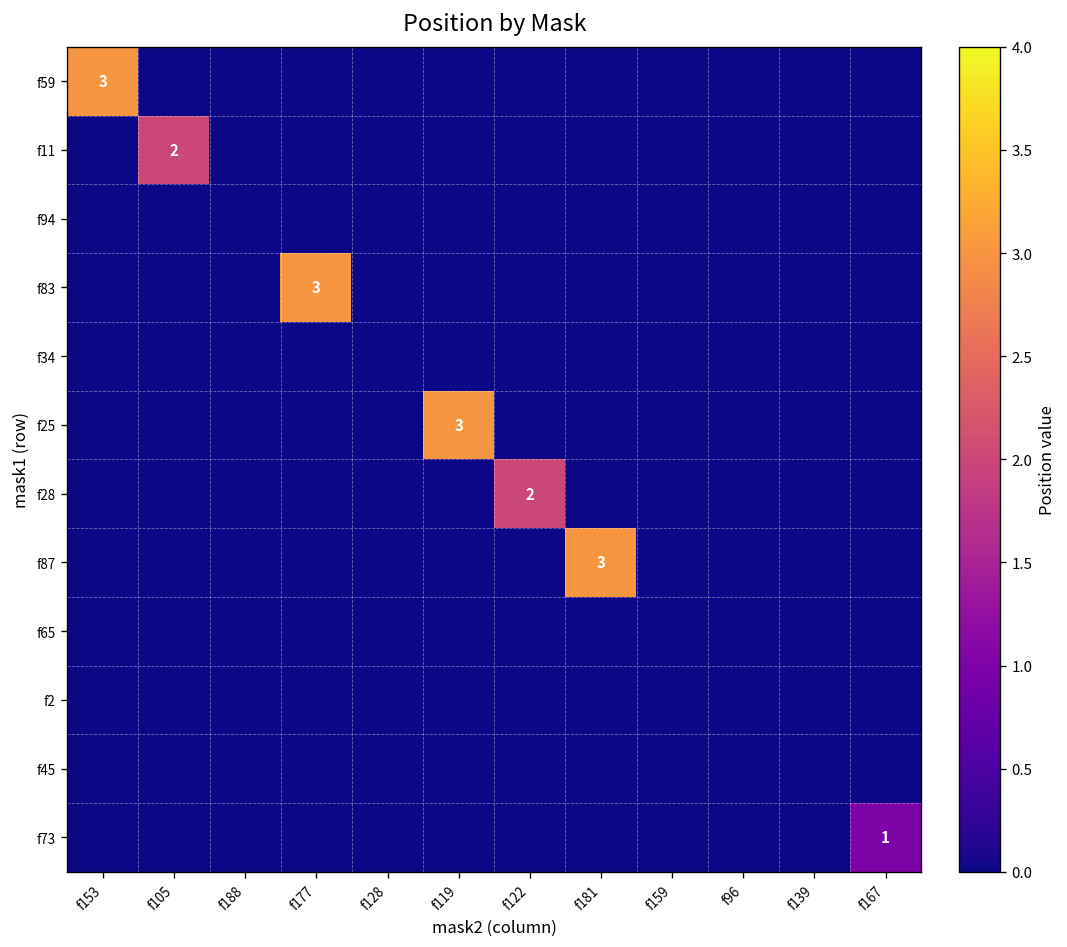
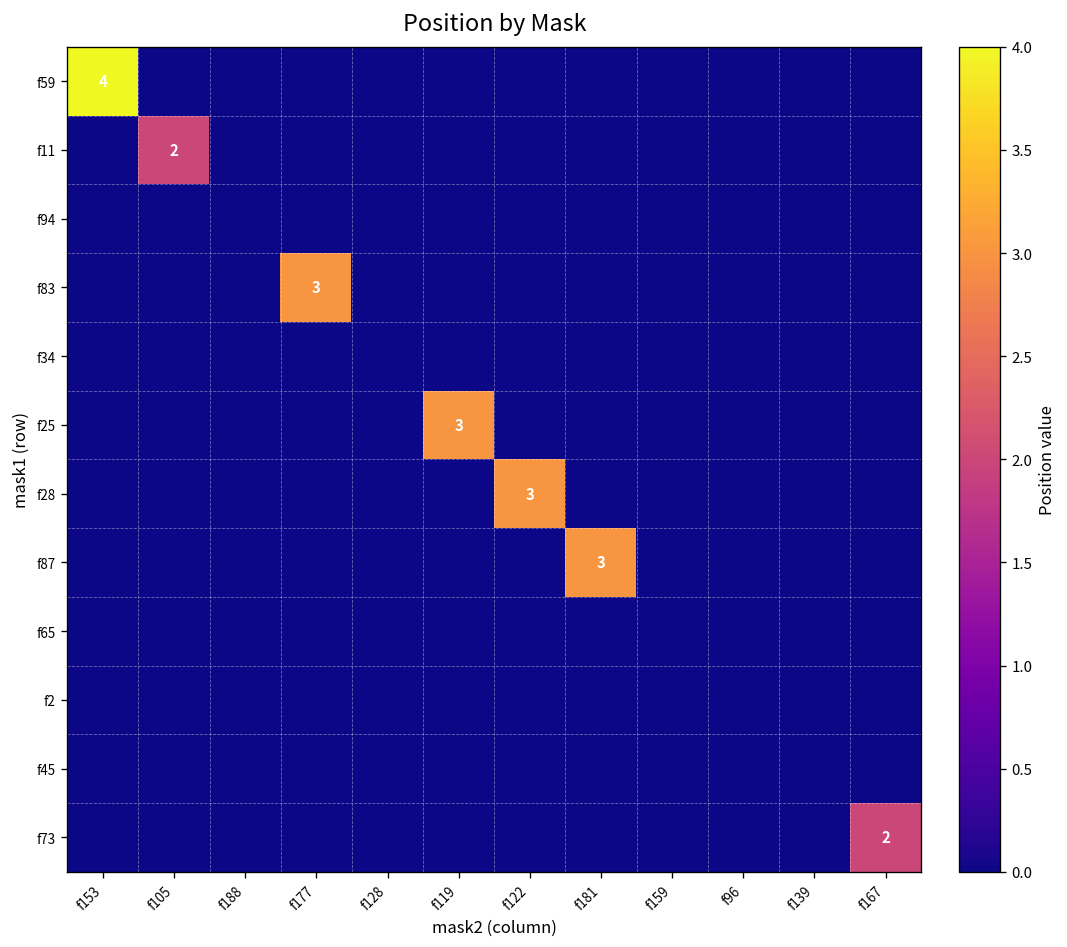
  {
    "f59": {
-     "f153": 3
+     "f153": 4
    },
    "f11": {
      "f105": 2
    },
    "f83": {
      "f177": 3
    },
    "f25": {
      "f119": 3
    },
    "f28": {
-     "f122": 2
+     "f122": 3
    },
    "f87": {
      "f181": 3
    },
    "f73": {
-     "f167": 1
+     "f167": 2
    }
  }
